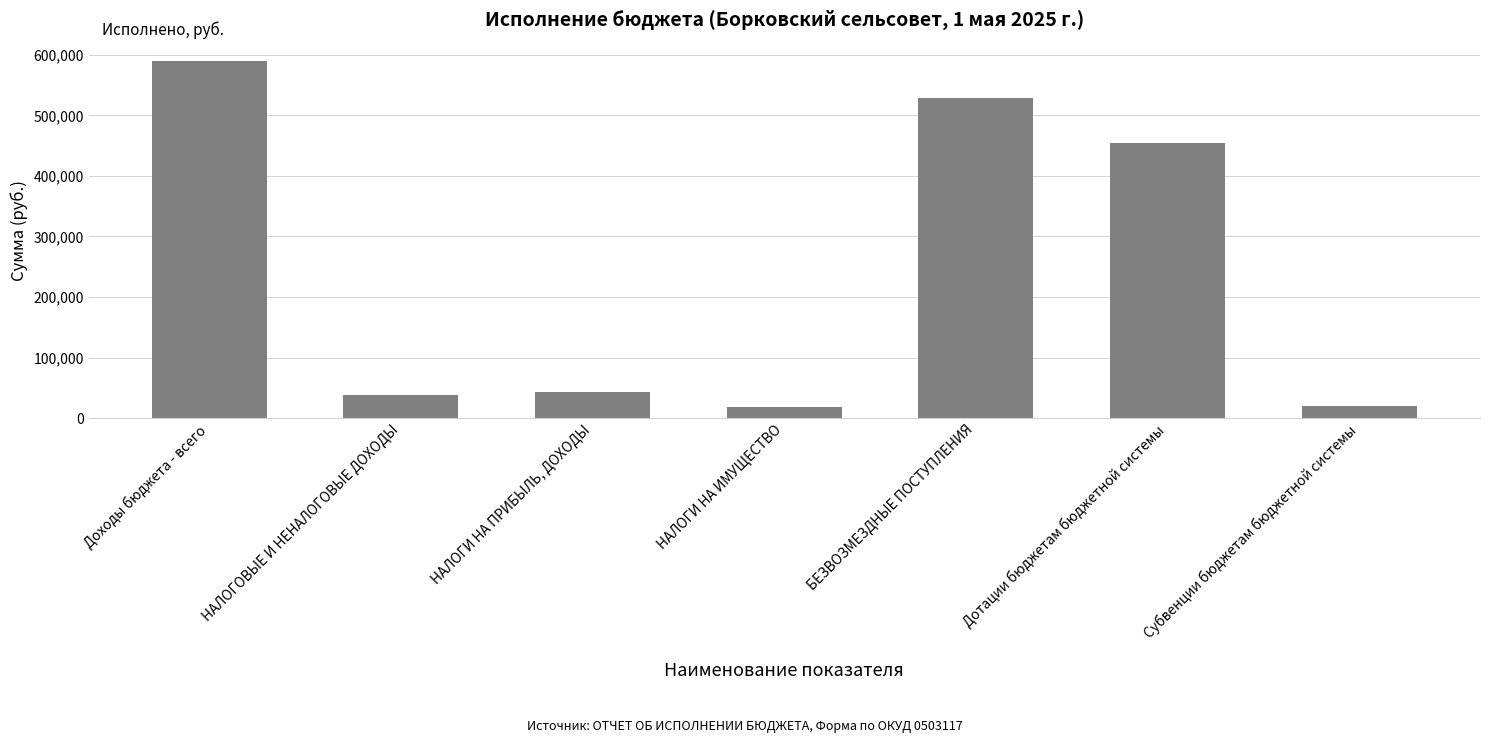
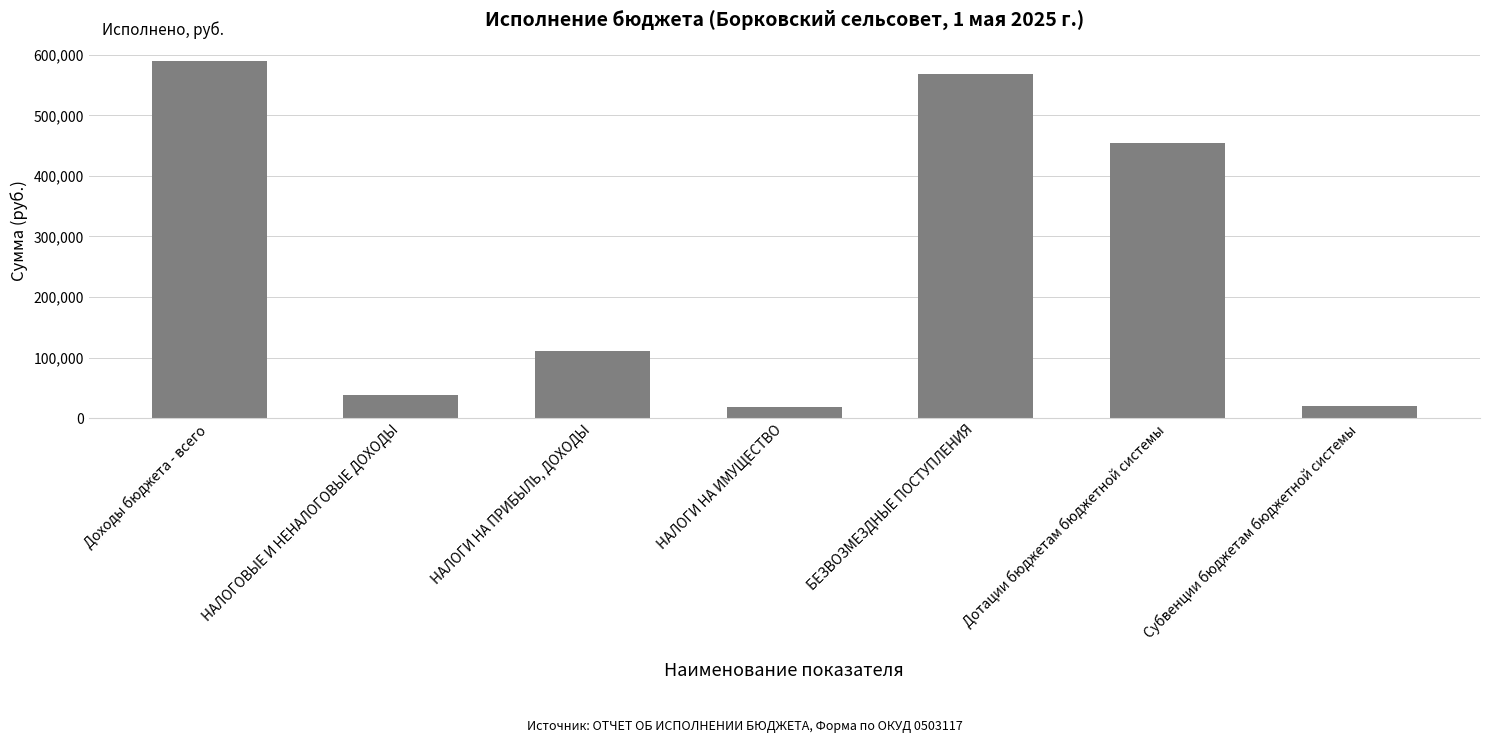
  {
    "Доходы бюджета - всего": "590,000",
    "НАЛОГОВЫЕ И НЕНАЛОГОВЫЕ ДОХОДЫ": "40,000",
-   "НАЛОГИ НА ПРИБЫЛЬ, ДОХОДЫ": "40,000",
+   "НАЛОГИ НА ПРИБЫЛЬ, ДОХОДЫ": "110,000",
    "НАЛОГИ НА ИМУЩЕСТВО": "20,000",
-   "БЕЗВОЗМЕЗДНЫЕ ПОСТУПЛЕНИЯ": "530,000",
+   "БЕЗВОЗМЕЗДНЫЕ ПОСТУПЛЕНИЯ": "570,000",
    "Дотации бюджетам бюджетной системы": "450,000",
    "Субвенции бюджетам бюджетной системы": "20,000"
  }
